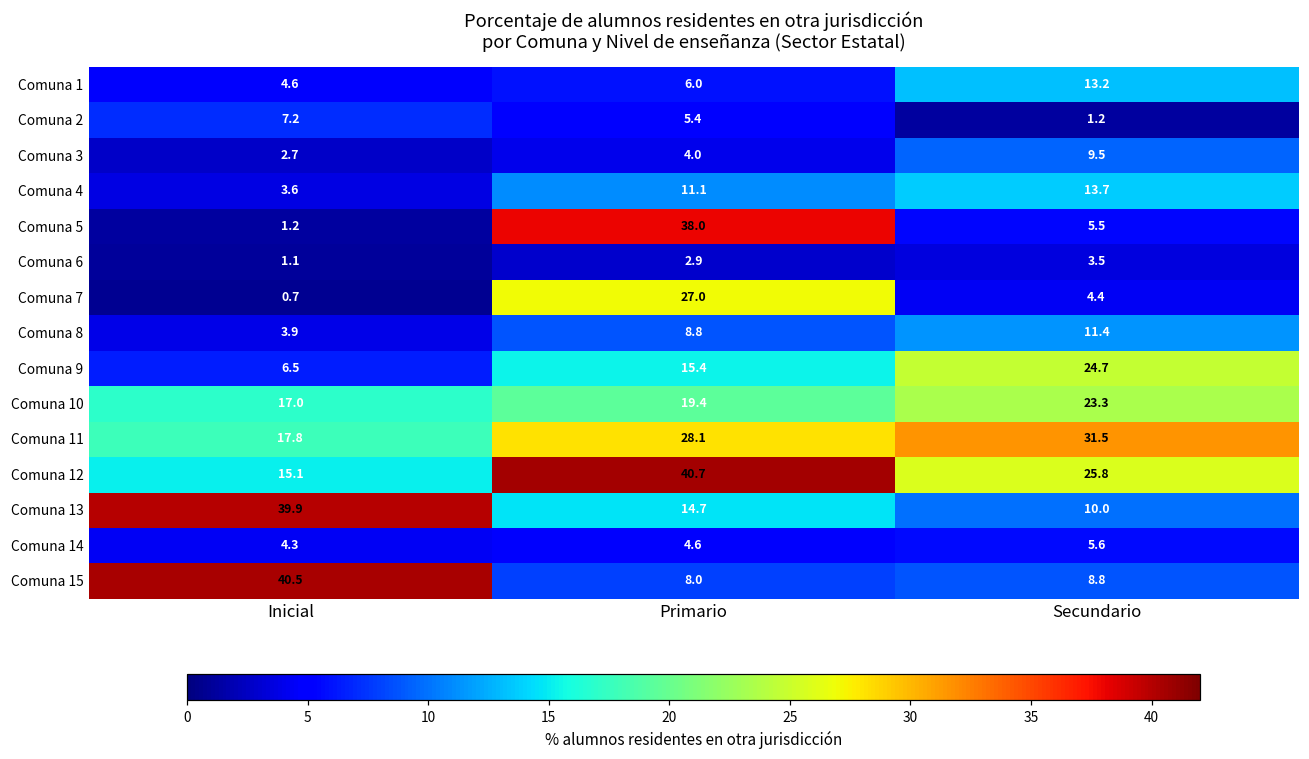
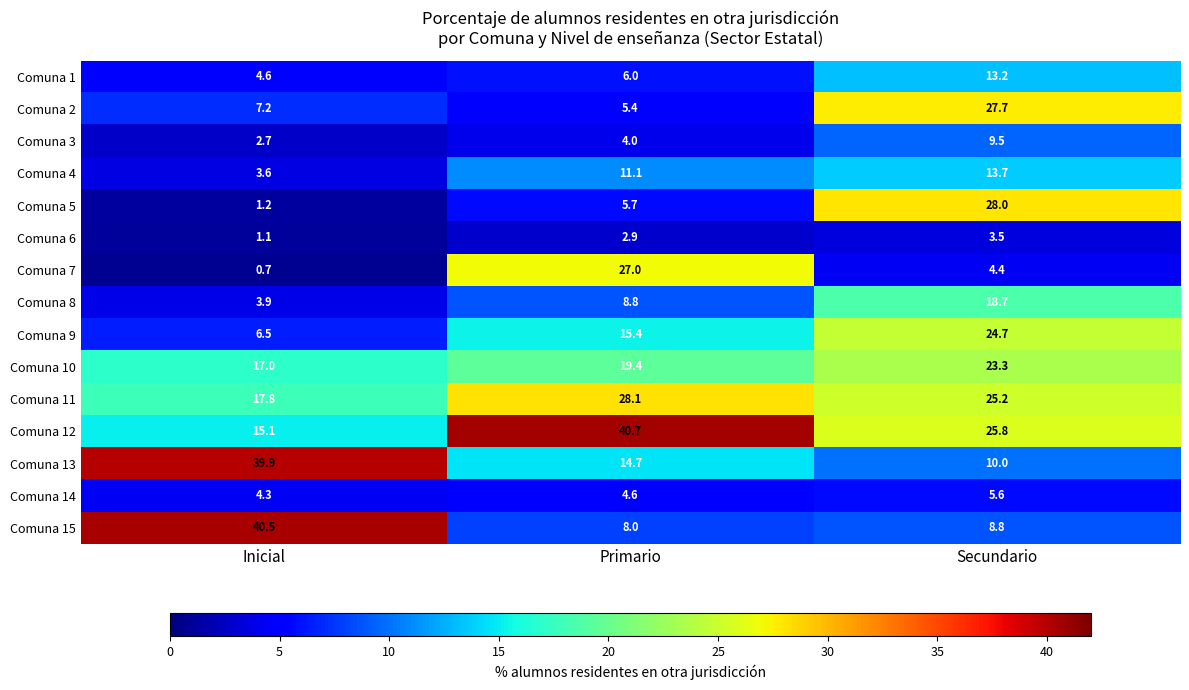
  {
    "Comuna 1": {
      "Inicial": 4.6,
      "Primario": 6.0,
      "Secundario": 13.2
    },
    "Comuna 2": {
      "Inicial": 7.2,
      "Primario": 5.4,
-     "Secundario": 1.2
+     "Secundario": 27.7
    },
    "Comuna 3": {
      "Inicial": 2.7,
      "Primario": 4.0,
      "Secundario": 9.5
    },
    "Comuna 4": {
      "Inicial": 3.6,
      "Primario": 11.1,
      "Secundario": 13.7
    },
    "Comuna 5": {
      "Inicial": 1.2,
-     "Primario": 38.0,
-     "Secundario": 5.5
+     "Primario": 5.7,
+     "Secundario": 28.0
    },
    "Comuna 6": {
      "Inicial": 1.1,
      "Primario": 2.9,
      "Secundario": 3.5
    },
    "Comuna 7": {
      "Inicial": 0.7,
      "Primario": 27.0,
      "Secundario": 4.4
    },
    "Comuna 8": {
      "Inicial": 3.9,
      "Primario": 8.8,
-     "Secundario": 11.4
+     "Secundario": 18.7
    },
    "Comuna 9": {
      "Inicial": 6.5,
      "Primario": 15.4,
      "Secundario": 24.7
    },
    "Comuna 10": {
      "Inicial": 17.0,
      "Primario": 19.4,
      "Secundario": 23.3
    },
    "Comuna 11": {
      "Inicial": 17.8,
      "Primario": 28.1,
-     "Secundario": 31.5
+     "Secundario": 25.2
    },
    "Comuna 12": {
      "Inicial": 15.1,
      "Primario": 40.7,
      "Secundario": 25.8
    },
    "Comuna 13": {
      "Inicial": 39.9,
      "Primario": 14.7,
      "Secundario": 10.0
    },
    "Comuna 14": {
      "Inicial": 4.3,
      "Primario": 4.6,
      "Secundario": 5.6
    },
    "Comuna 15": {
      "Inicial": 40.5,
      "Primario": 8.0,
      "Secundario": 8.8
    }
  }
